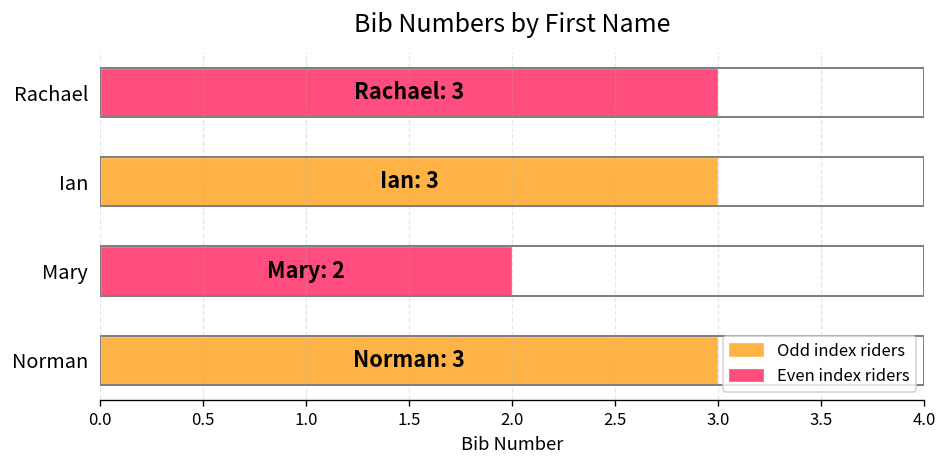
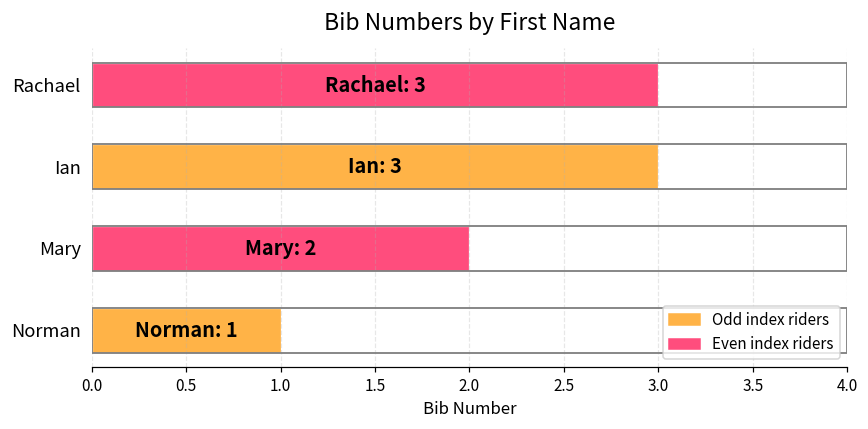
  {
    "Rachael": 3,
    "Ian": 3,
    "Mary": 2,
-   "Norman": 3
+   "Norman": 1
  }
